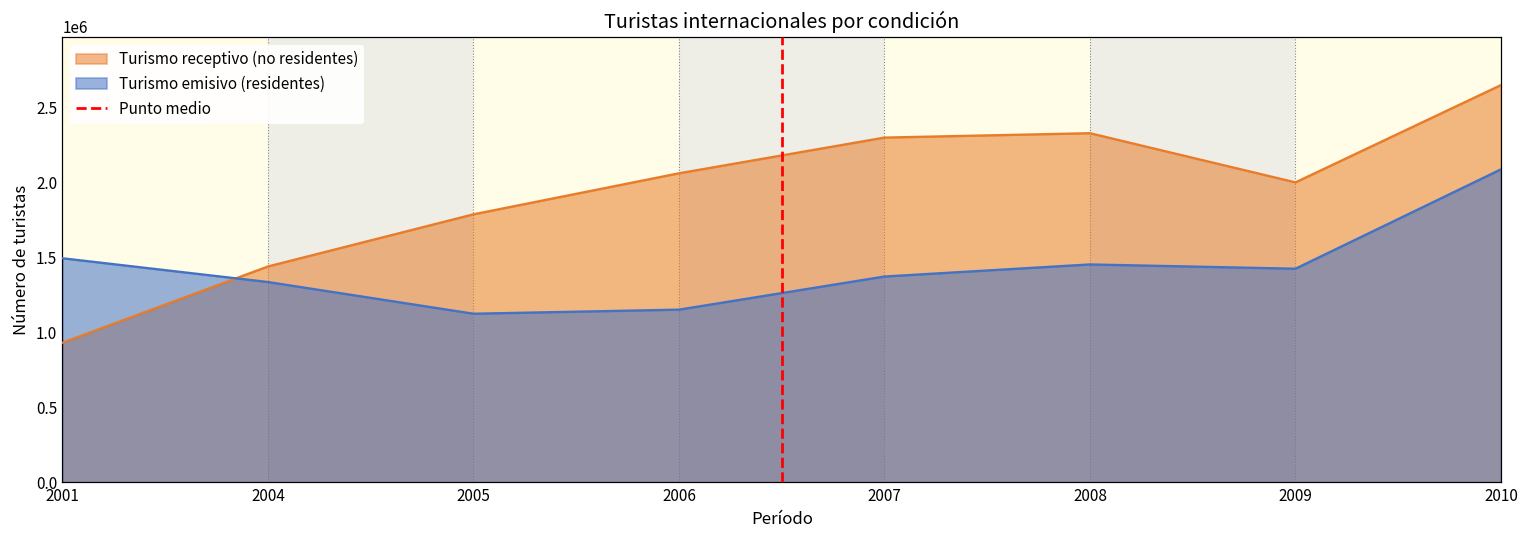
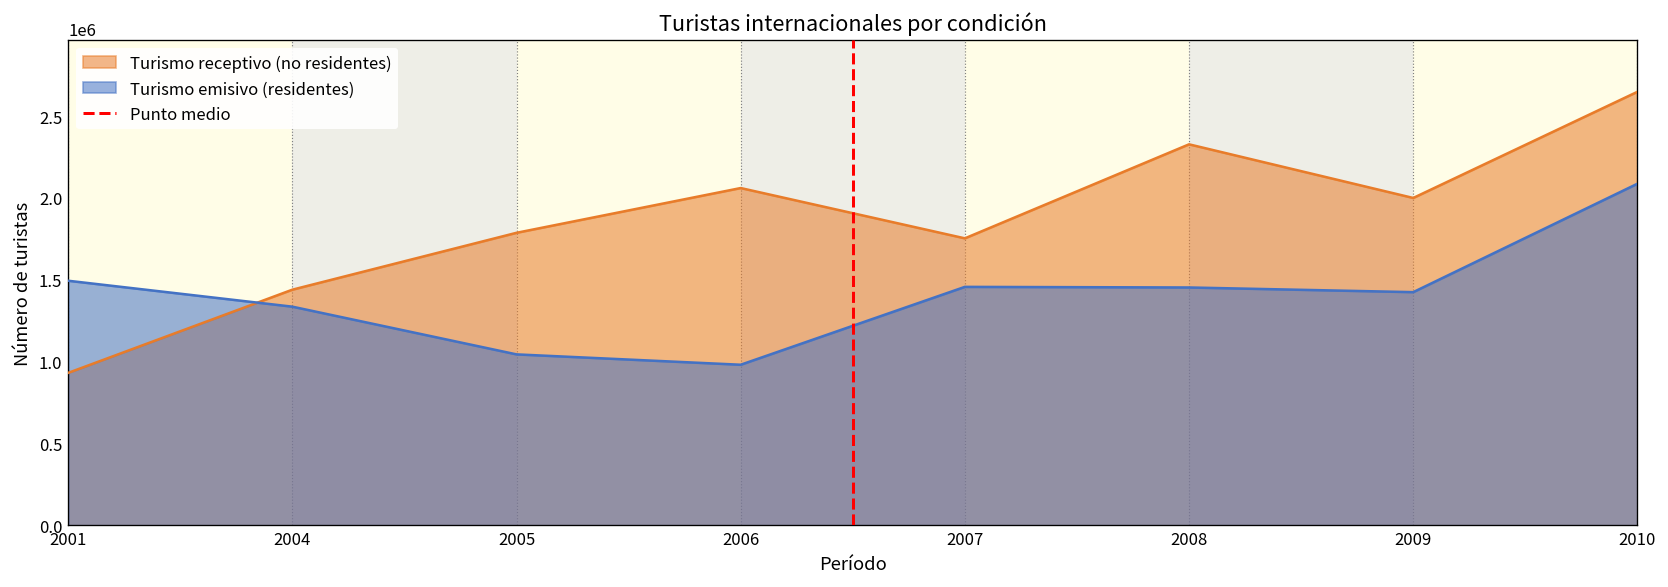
  {
    "Turismo receptivo (no residentes)": {
      "2001": 930000,
      "2004": 1440000,
      "2005": 1790000,
      "2006": 2060000,
-     "2007": 2300000,
+     "2007": 1750000,
      "2008": 2330000,
      "2009": 2000000,
      "2010": 2650000
    },
    "Turismo emisivo (residentes)": {
      "2001": 1490000,
      "2004": 1340000,
-     "2005": 1120000,
-     "2006": 1150000,
-     "2007": 1370000,
+     "2005": 1040000,
+     "2006": 980000,
+     "2007": 1460000,
      "2008": 1450000,
      "2009": 1420000,
      "2010": 2090000
    }
  }
